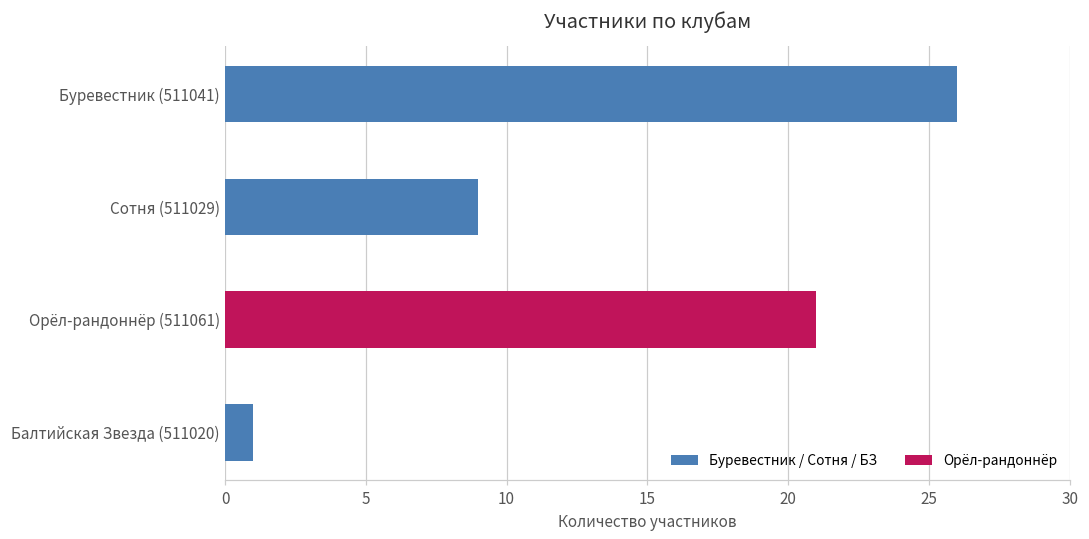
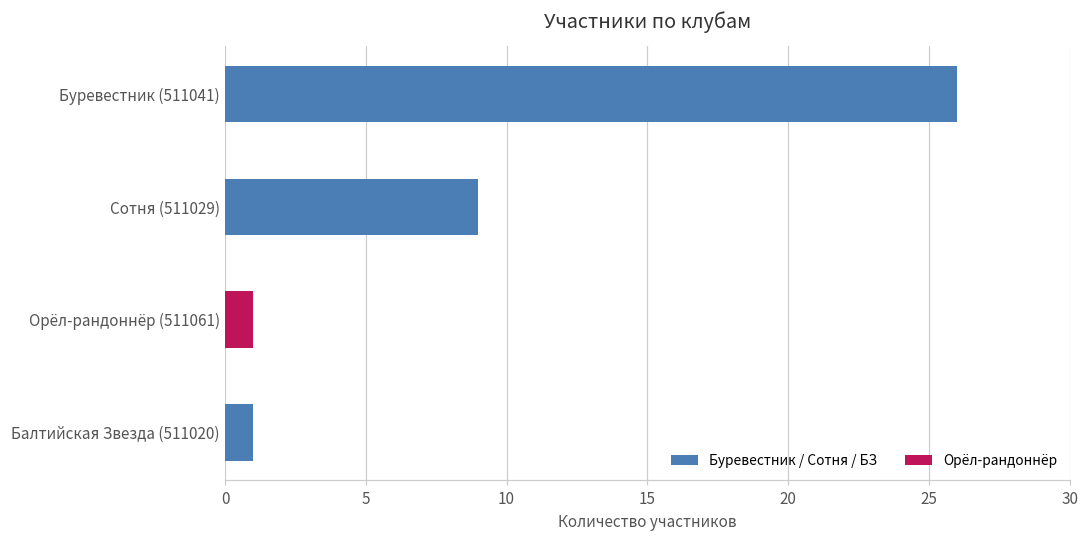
  {
    "Буревестник (511041)": 26,
    "Сотня (511029)": 9,
-   "Орёл-рандоннёр (511061)": 21,
+   "Орёл-рандоннёр (511061)": 1,
    "Балтийская Звезда (511020)": 1
  }
